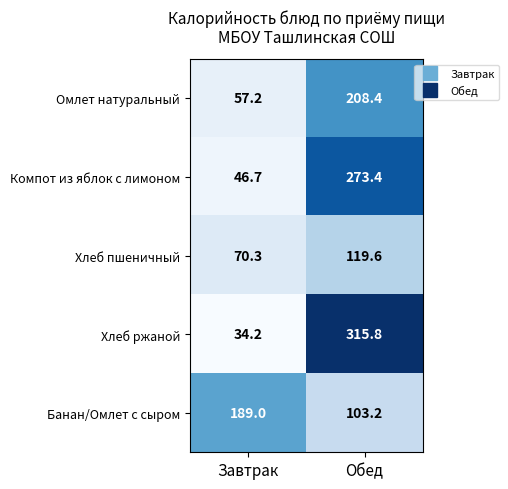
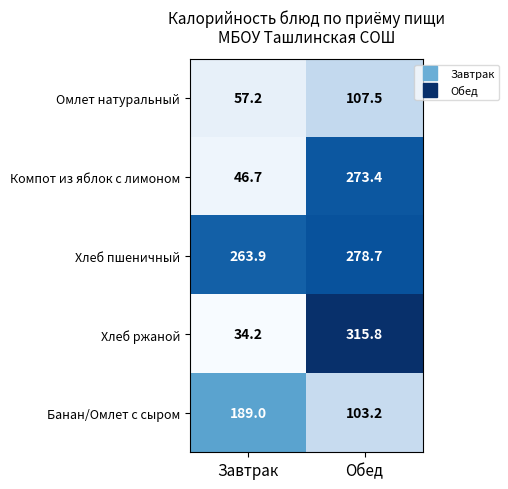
  {
    "Омлет натуральный": {
      "Завтрак": 57.2,
-     "Обед": 208.4
+     "Обед": 107.5
    },
    "Компот из яблок с лимоном": {
      "Завтрак": 46.7,
      "Обед": 273.4
    },
    "Хлеб пшеничный": {
-     "Завтрак": 70.3,
-     "Обед": 119.6
+     "Завтрак": 263.9,
+     "Обед": 278.7
    },
    "Хлеб ржаной": {
      "Завтрак": 34.2,
      "Обед": 315.8
    },
    "Банан/Омлет с сыром": {
      "Завтрак": 189.0,
      "Обед": 103.2
    }
  }
